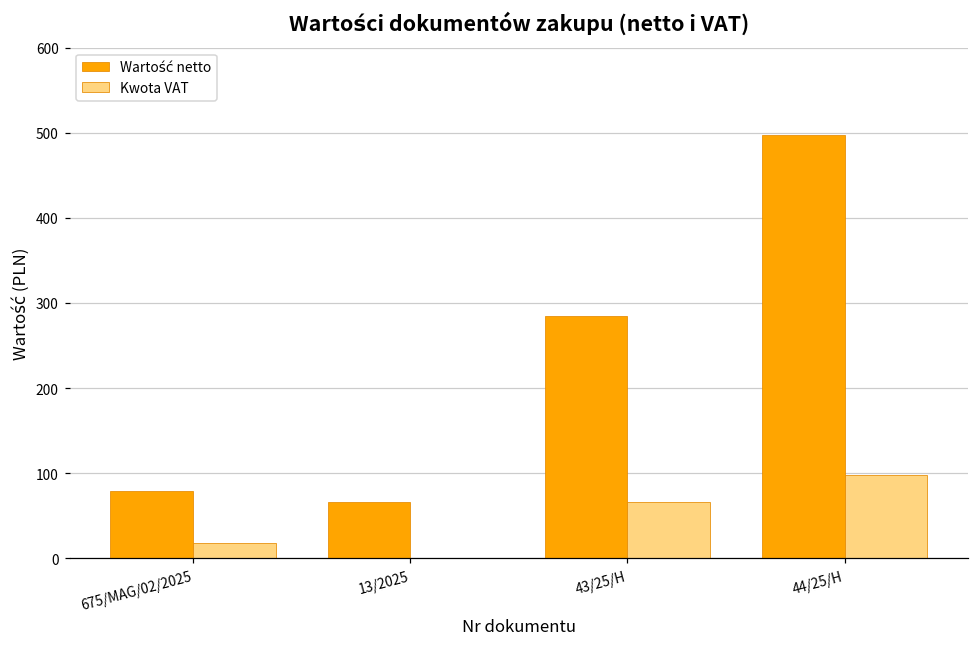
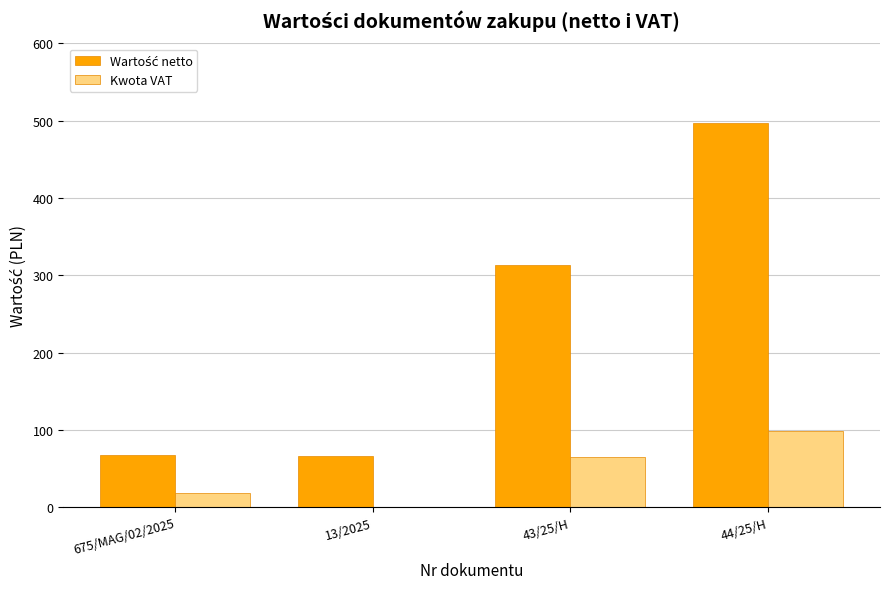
  {
    "Wartość netto": {
-     "675/MAG/02/2025": 80,
+     "675/MAG/02/2025": 70,
      "13/2025": 70,
-     "43/25/H": 290,
+     "43/25/H": 310,
      "44/25/H": 500
    },
    "Kwota VAT": {
      "675/MAG/02/2025": 20,
      "13/2025": 0,
      "43/25/H": 70,
      "44/25/H": 100
    }
  }
